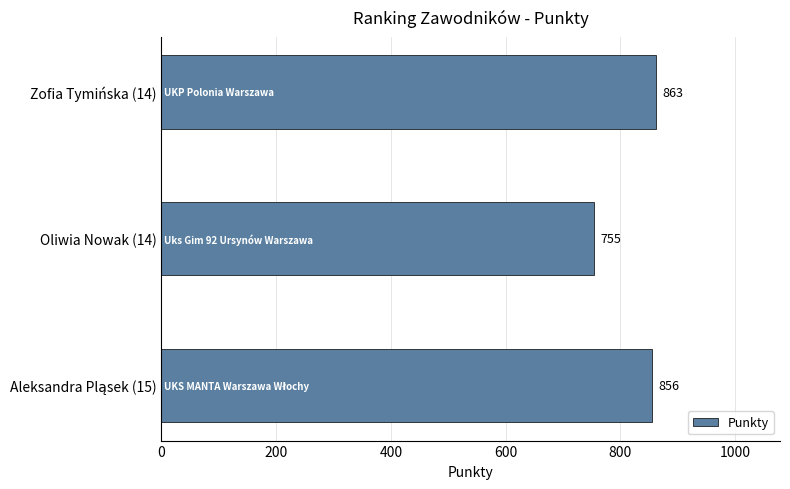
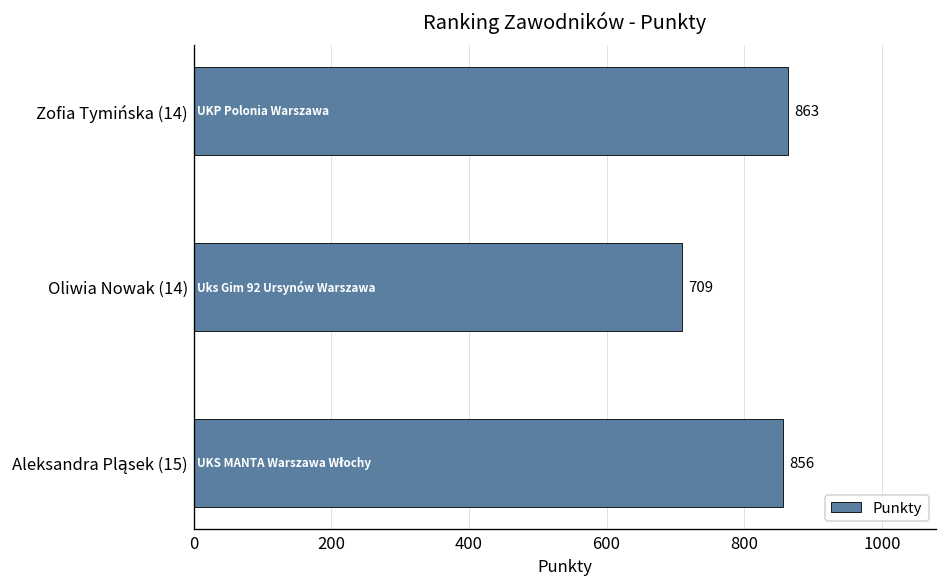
  {
    "Zofia Tymińska (14)": 863,
-   "Oliwia Nowak (14)": 755,
+   "Oliwia Nowak (14)": 709,
    "Aleksandra Pląsek (15)": 856
  }
